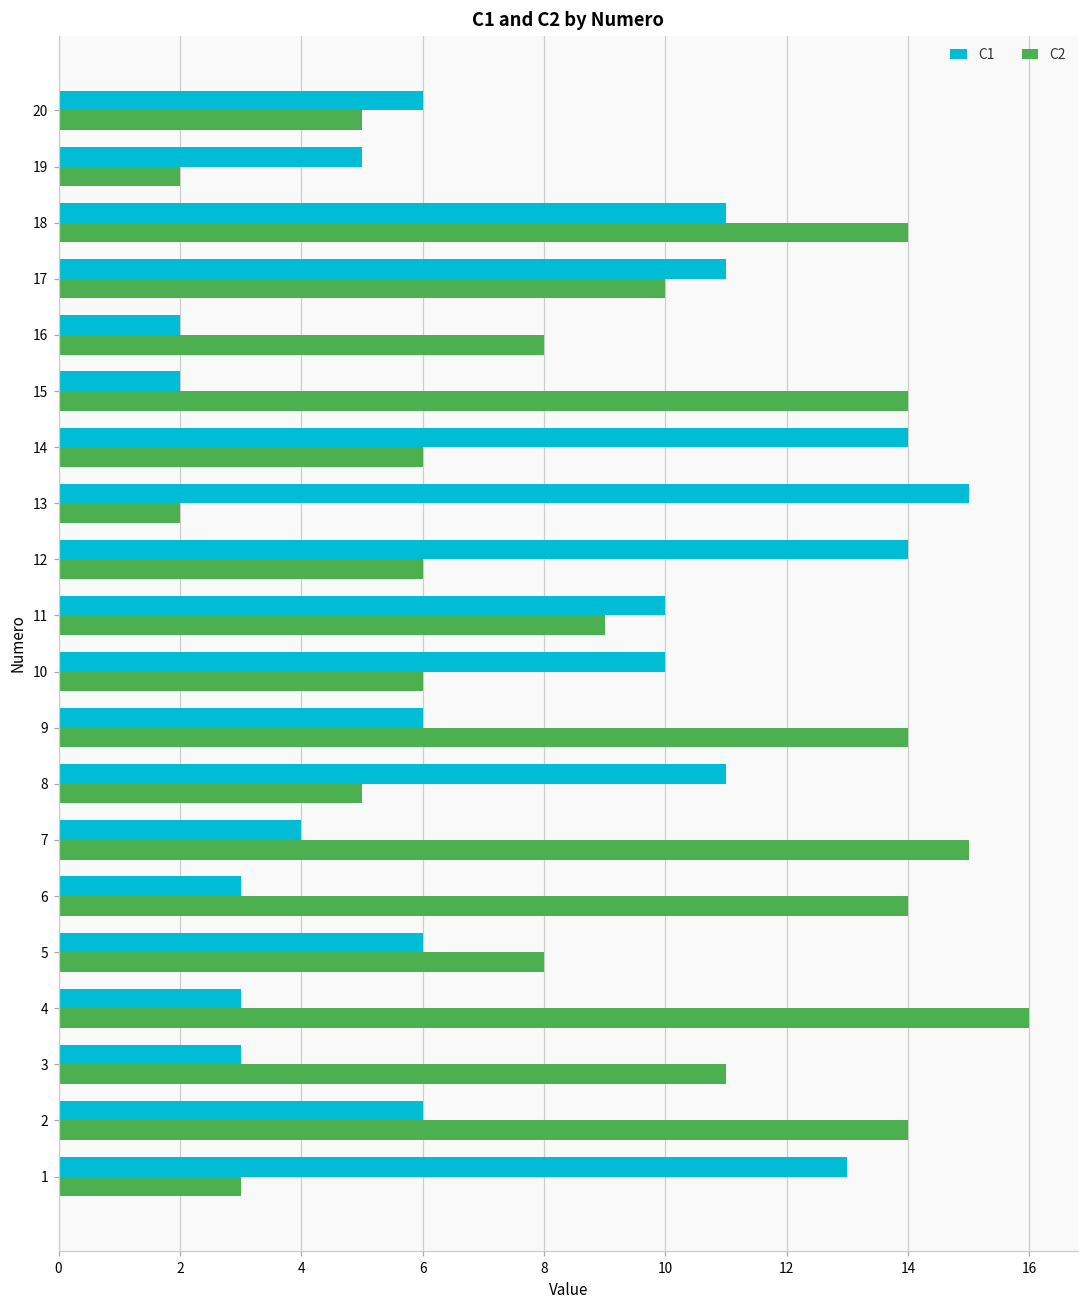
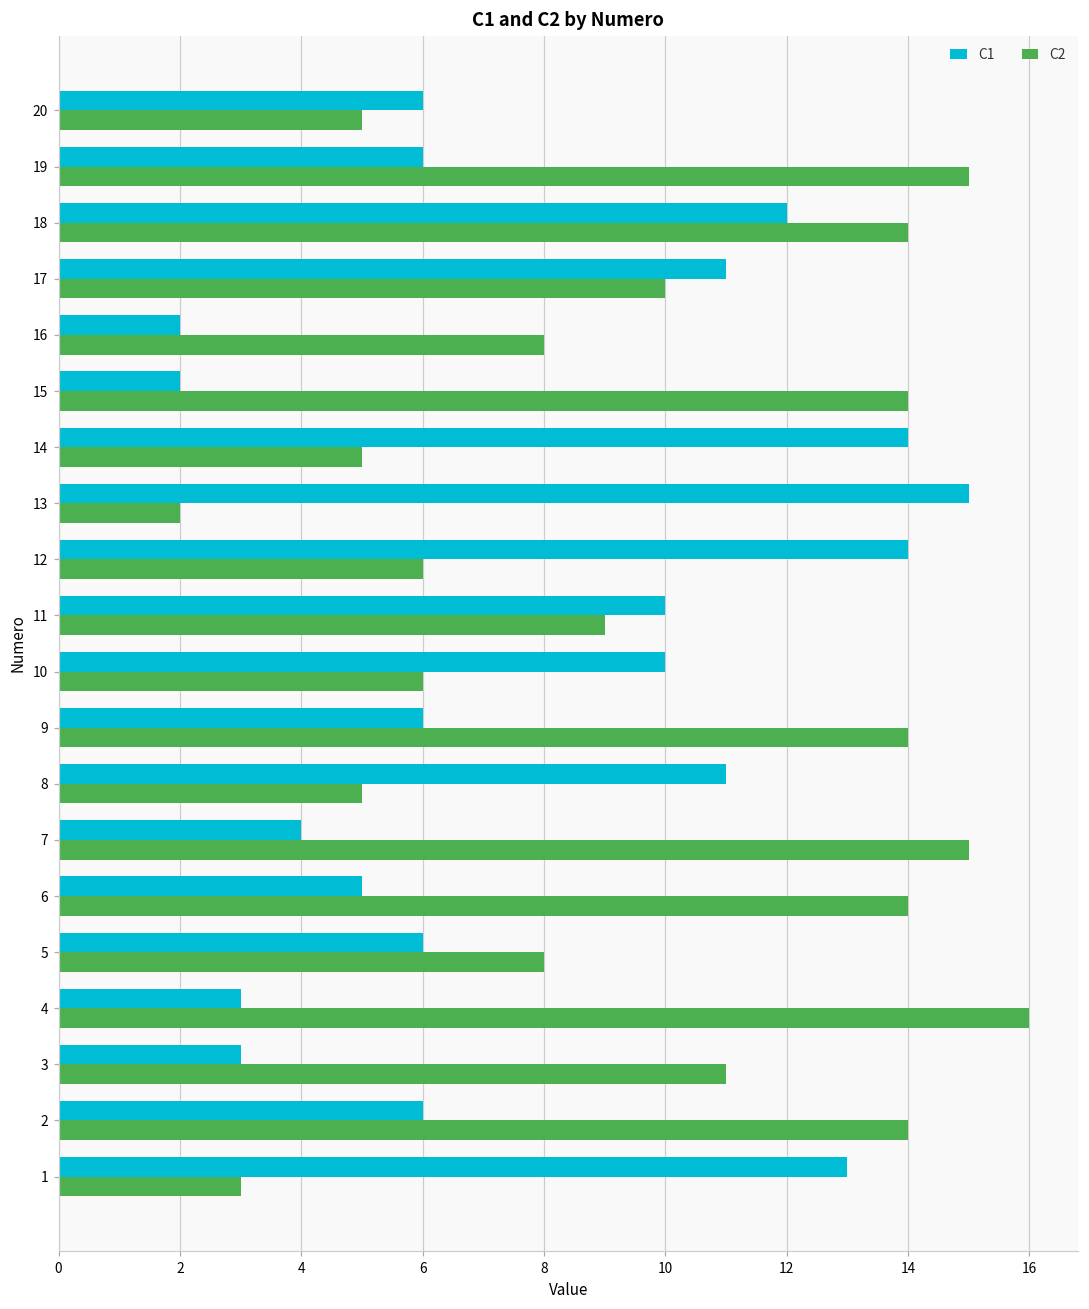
  {
    "C1": {
      "20": 6,
-     "19": 5,
-     "18": 11,
+     "19": 6,
+     "18": 12,
      "17": 11,
      "16": 2,
      "15": 2,
      "14": 14,
      "13": 15,
      "12": 14,
      "11": 10,
      "10": 10,
      "9": 6,
      "8": 11,
      "7": 4,
-     "6": 3,
+     "6": 5,
      "5": 6,
      "4": 3,
      "3": 3,
      "2": 6,
      "1": 13
    },
    "C2": {
      "20": 5,
-     "19": 2,
+     "19": 15,
      "18": 14,
      "17": 10,
      "16": 8,
      "15": 14,
-     "14": 6,
+     "14": 5,
      "13": 2,
      "12": 6,
      "11": 9,
      "10": 6,
      "9": 14,
      "8": 5,
      "7": 15,
      "6": 14,
      "5": 8,
      "4": 16,
      "3": 11,
      "2": 14,
      "1": 3
    }
  }
